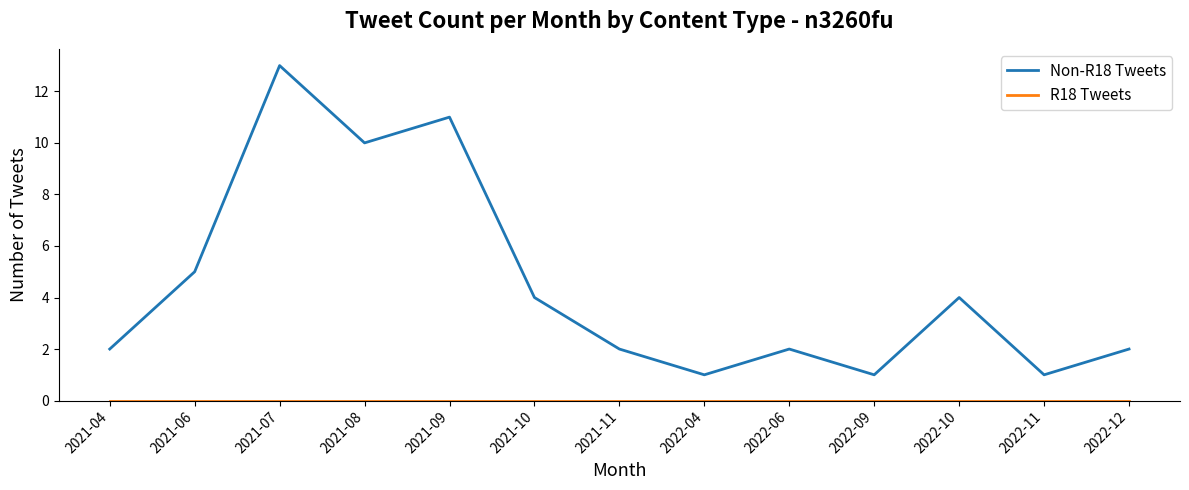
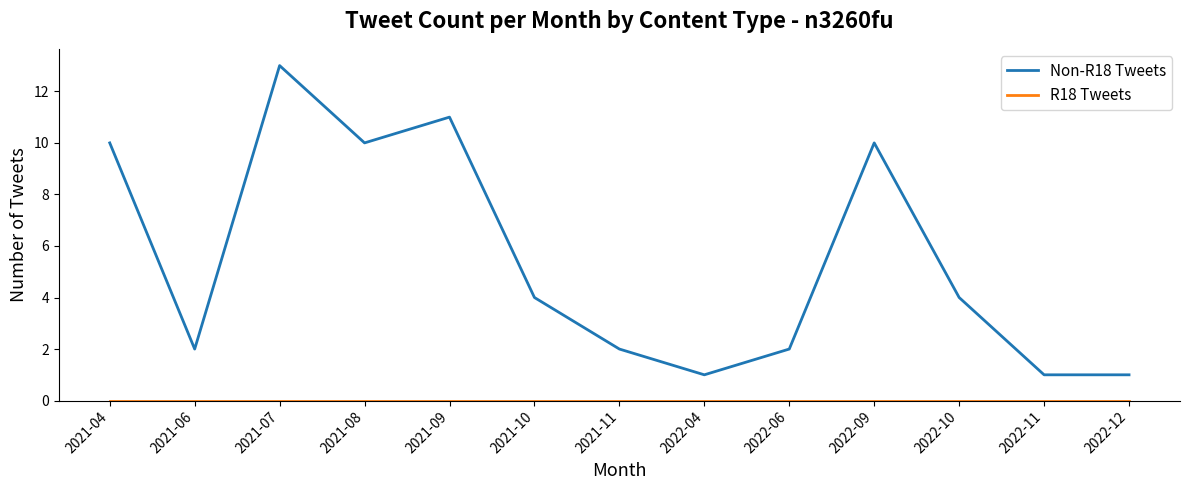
  {
    "Non-R18 Tweets": {
-     "2021-04": 2,
-     "2021-06": 5,
+     "2021-04": 10,
+     "2021-06": 2,
      "2021-07": 13,
      "2021-08": 10,
      "2021-09": 11,
      "2021-10": 4,
      "2021-11": 2,
      "2022-04": 1,
      "2022-06": 2,
-     "2022-09": 1,
+     "2022-09": 10,
      "2022-10": 4,
      "2022-11": 1,
-     "2022-12": 2
+     "2022-12": 1
    },
    "R18 Tweets": {
      "2021-04": 0,
      "2021-06": 0,
      "2021-07": 0,
      "2021-08": 0,
      "2021-09": 0,
      "2021-10": 0,
      "2021-11": 0,
      "2022-04": 0,
      "2022-06": 0,
      "2022-09": 0,
      "2022-10": 0,
      "2022-11": 0,
      "2022-12": 0
    }
  }
